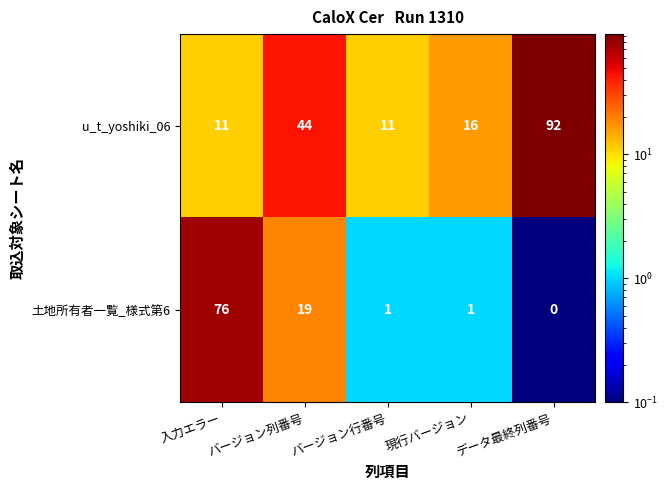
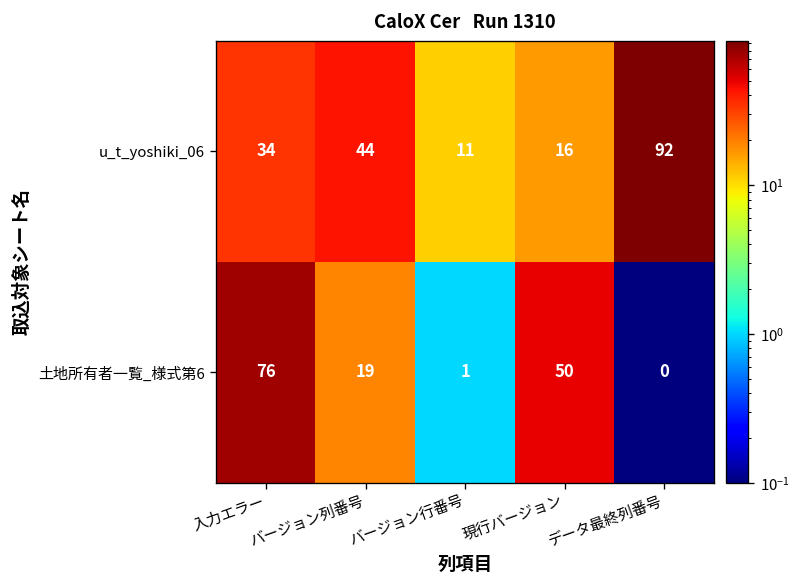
  {
    "u_t_yoshiki_06": {
-     "入力エラー": 11,
+     "入力エラー": 34,
      "バージョン列番号": 44,
      "バージョン行番号": 11,
      "現行バージョン": 16,
      "データ最終列番号": 92
    },
    "土地所有者一覧_様式第6": {
      "入力エラー": 76,
      "バージョン列番号": 19,
      "バージョン行番号": 1,
-     "現行バージョン": 1,
+     "現行バージョン": 50,
      "データ最終列番号": 0
    }
  }
